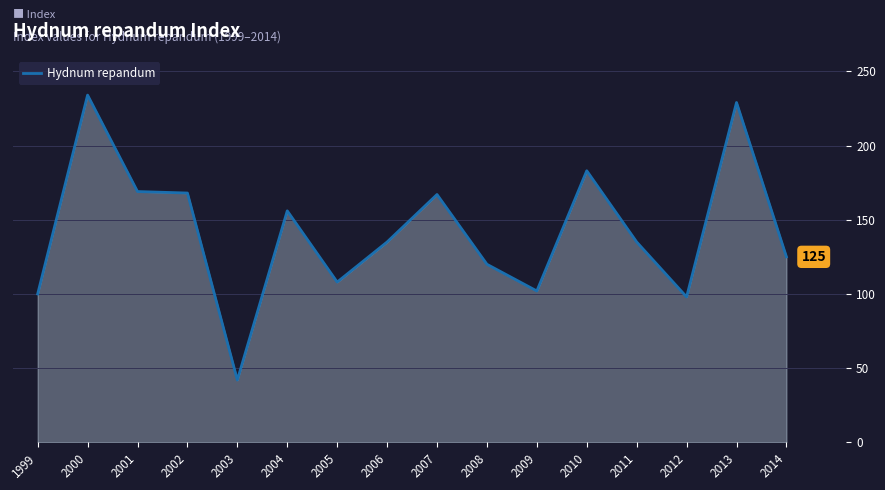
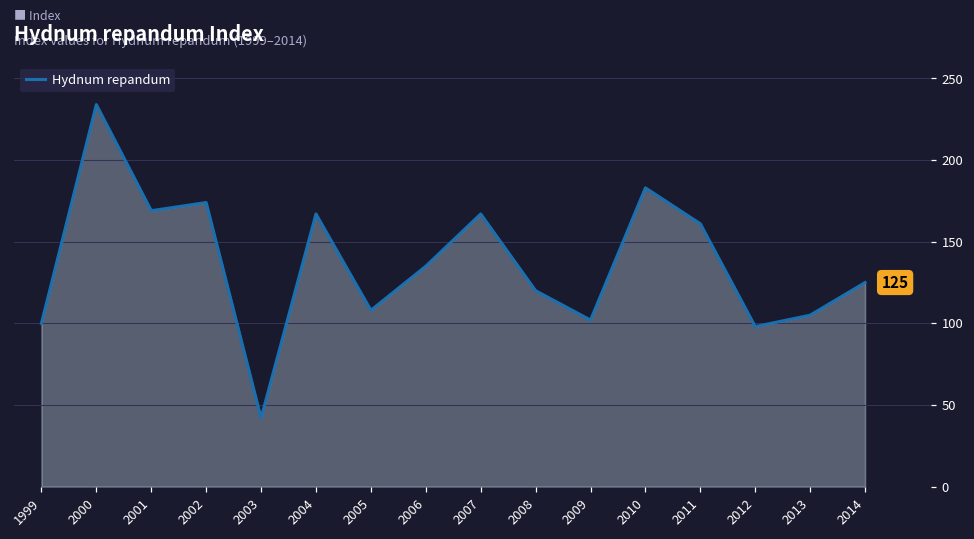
  {
    "1999": 100,
    "2000": 234,
    "2001": 169,
-   "2002": 168,
+   "2002": 174,
    "2003": 42,
-   "2004": 156,
+   "2004": 167,
    "2005": 108,
    "2006": 135,
    "2007": 167,
    "2008": 120,
    "2009": 102,
    "2010": 183,
-   "2011": 135,
+   "2011": 161,
    "2012": 98,
-   "2013": 229
+   "2013": 105
  }
